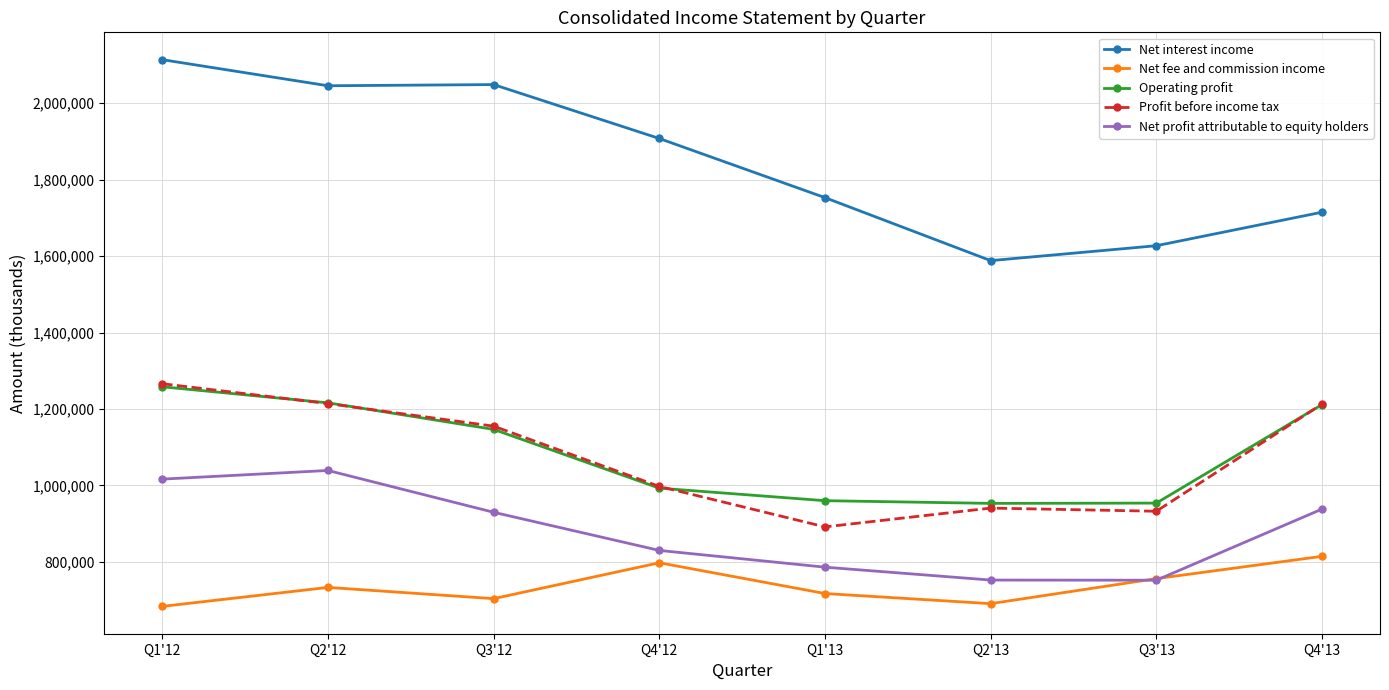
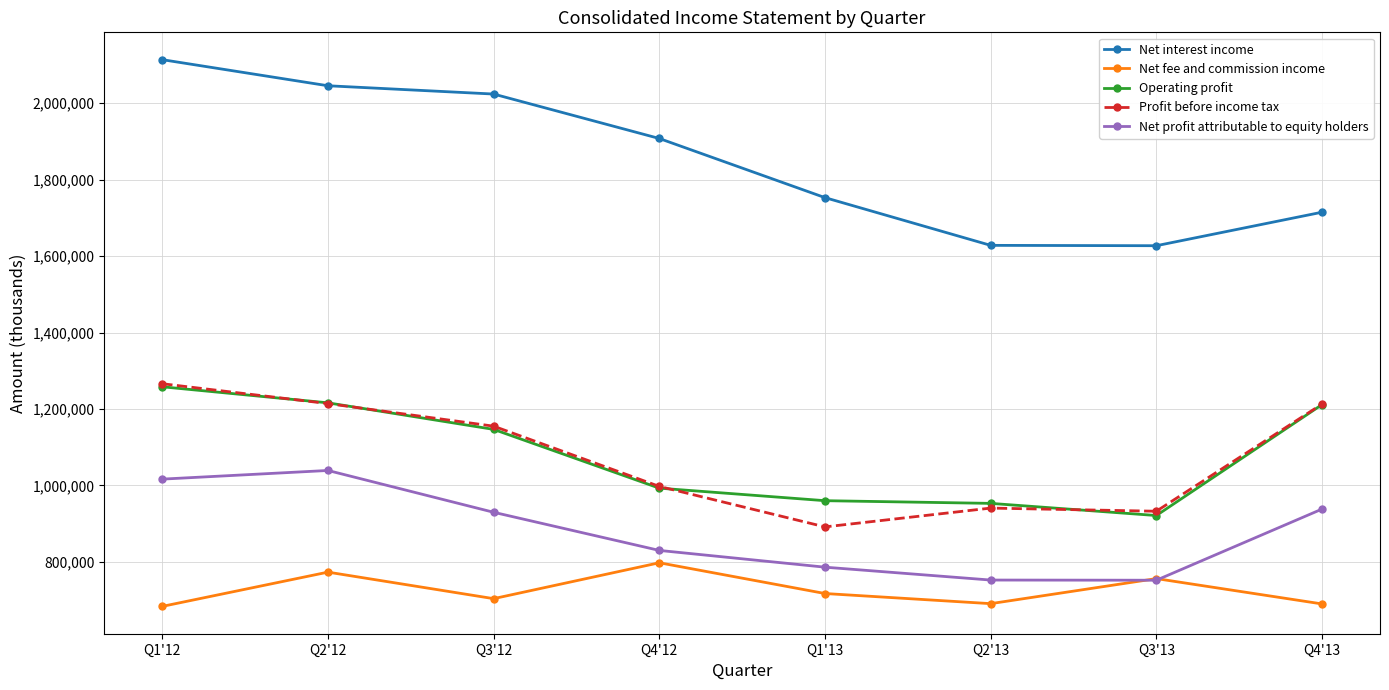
  {
    "Net interest income": {
      "Q1'12": "2,110,000",
      "Q2'12": "2,050,000",
-     "Q3'12": "2,050,000",
+     "Q3'12": "2,020,000",
      "Q4'12": "1,910,000",
      "Q1'13": "1,750,000",
-     "Q2'13": "1,590,000",
+     "Q2'13": "1,630,000",
      "Q3'13": "1,630,000",
      "Q4'13": "1,710,000"
    },
    "Net fee and commission income": {
      "Q1'12": "680,000",
-     "Q2'12": "730,000",
+     "Q2'12": "770,000",
      "Q3'12": "700,000",
      "Q4'12": "800,000",
      "Q1'13": "720,000",
      "Q2'13": "690,000",
-     "Q4'13": "810,000"
+     "Q4'13": "690,000"
    },
    "Operating profit": {
      "Q1'12": "1,260,000",
      "Q3'12": "1,150,000",
      "Q1'13": "960,000",
      "Q2'13": "950,000",
-     "Q3'13": "950,000"
+     "Q3'13": "920,000"
    },
    "Profit before income tax": {
      "Q1'12": "1,270,000",
      "Q3'12": "1,160,000",
      "Q1'13": "890,000",
      "Q2'13": "940,000",
      "Q3'13": "930,000"
    },
    "Net profit attributable to equity holders": {
      "Q1'12": "1,020,000",
      "Q2'12": "1,040,000",
      "Q3'12": "930,000",
      "Q4'12": "830,000",
      "Q1'13": "790,000",
      "Q2'13": "750,000",
      "Q4'13": "940,000"
    }
  }
